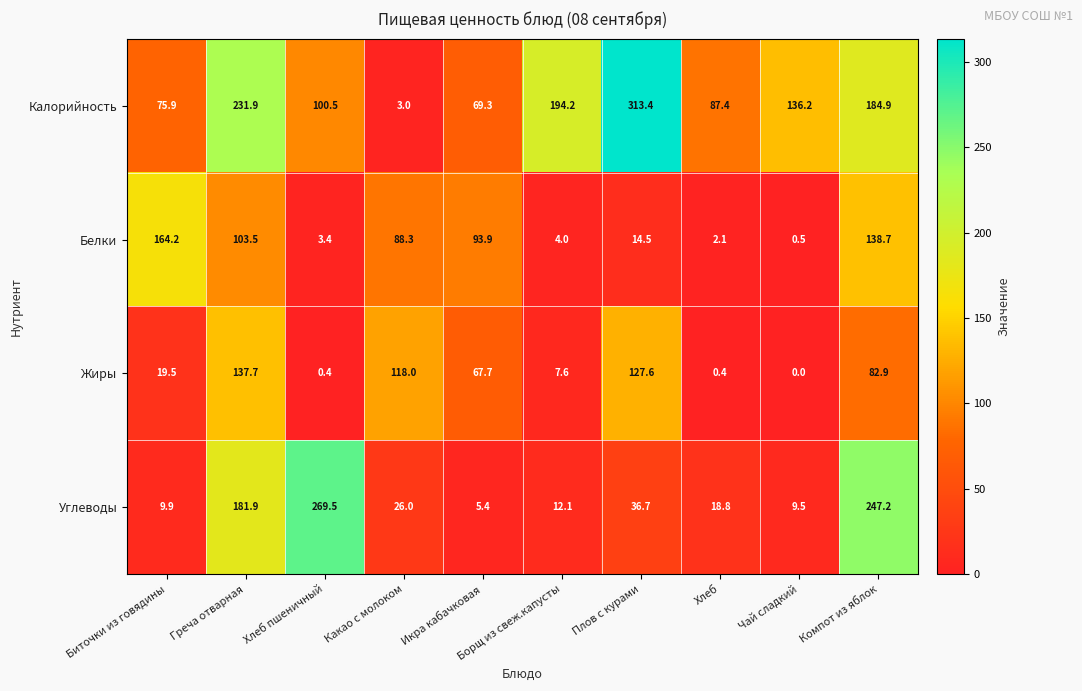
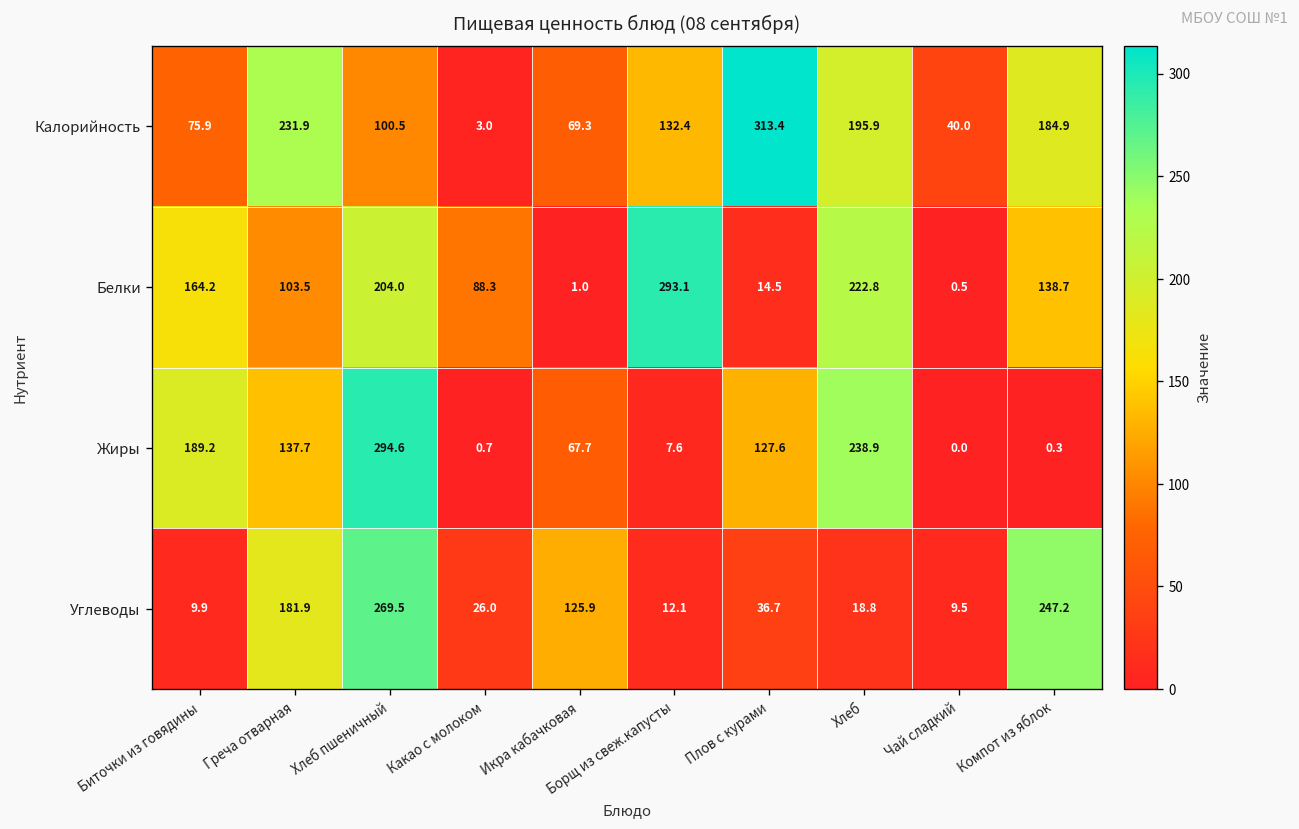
  {
    "Калорийность": {
      "Биточки из говядины": 75.9,
      "Греча отварная": 231.9,
      "Хлеб пшеничный": 100.5,
      "Какао с молоком": 3.0,
      "Икра кабачковая": 69.3,
-     "Борщ из свеж.капусты": 194.2,
+     "Борщ из свеж.капусты": 132.4,
      "Плов с курами": 313.4,
-     "Хлеб": 87.4,
-     "Чай сладкий": 136.2,
+     "Хлеб": 195.9,
+     "Чай сладкий": 40.0,
      "Компот из яблок": 184.9
    },
    "Белки": {
      "Биточки из говядины": 164.2,
      "Греча отварная": 103.5,
-     "Хлеб пшеничный": 3.4,
+     "Хлеб пшеничный": 204.0,
      "Какао с молоком": 88.3,
-     "Икра кабачковая": 93.9,
-     "Борщ из свеж.капусты": 4.0,
+     "Икра кабачковая": 1.0,
+     "Борщ из свеж.капусты": 293.1,
      "Плов с курами": 14.5,
-     "Хлеб": 2.1,
+     "Хлеб": 222.8,
      "Чай сладкий": 0.5,
      "Компот из яблок": 138.7
    },
    "Жиры": {
-     "Биточки из говядины": 19.5,
+     "Биточки из говядины": 189.2,
      "Греча отварная": 137.7,
-     "Хлеб пшеничный": 0.4,
-     "Какао с молоком": 118.0,
+     "Хлеб пшеничный": 294.6,
+     "Какао с молоком": 0.7,
      "Икра кабачковая": 67.7,
      "Борщ из свеж.капусты": 7.6,
      "Плов с курами": 127.6,
-     "Хлеб": 0.4,
+     "Хлеб": 238.9,
      "Чай сладкий": 0.0,
-     "Компот из яблок": 82.9
+     "Компот из яблок": 0.3
    },
    "Углеводы": {
      "Биточки из говядины": 9.9,
      "Греча отварная": 181.9,
      "Хлеб пшеничный": 269.5,
      "Какао с молоком": 26.0,
-     "Икра кабачковая": 5.4,
+     "Икра кабачковая": 125.9,
      "Борщ из свеж.капусты": 12.1,
      "Плов с курами": 36.7,
      "Хлеб": 18.8,
      "Чай сладкий": 9.5,
      "Компот из яблок": 247.2
    }
  }
